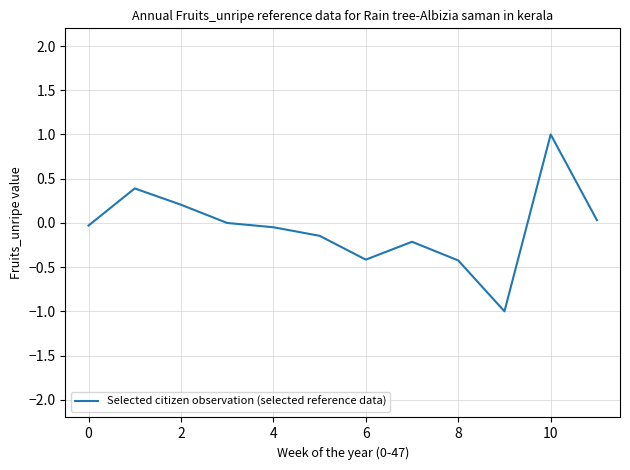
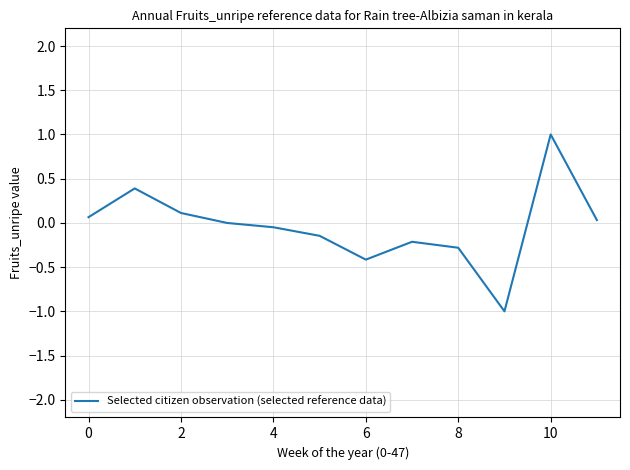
  {
-   "0": 0.0,
-   "2": 0.2,
+   "0": 0.1,
+   "2": 0.1,
    "4": 0.0,
    "6": -0.4,
-   "8": -0.4,
+   "8": -0.3,
    "10": 1.0
  }
